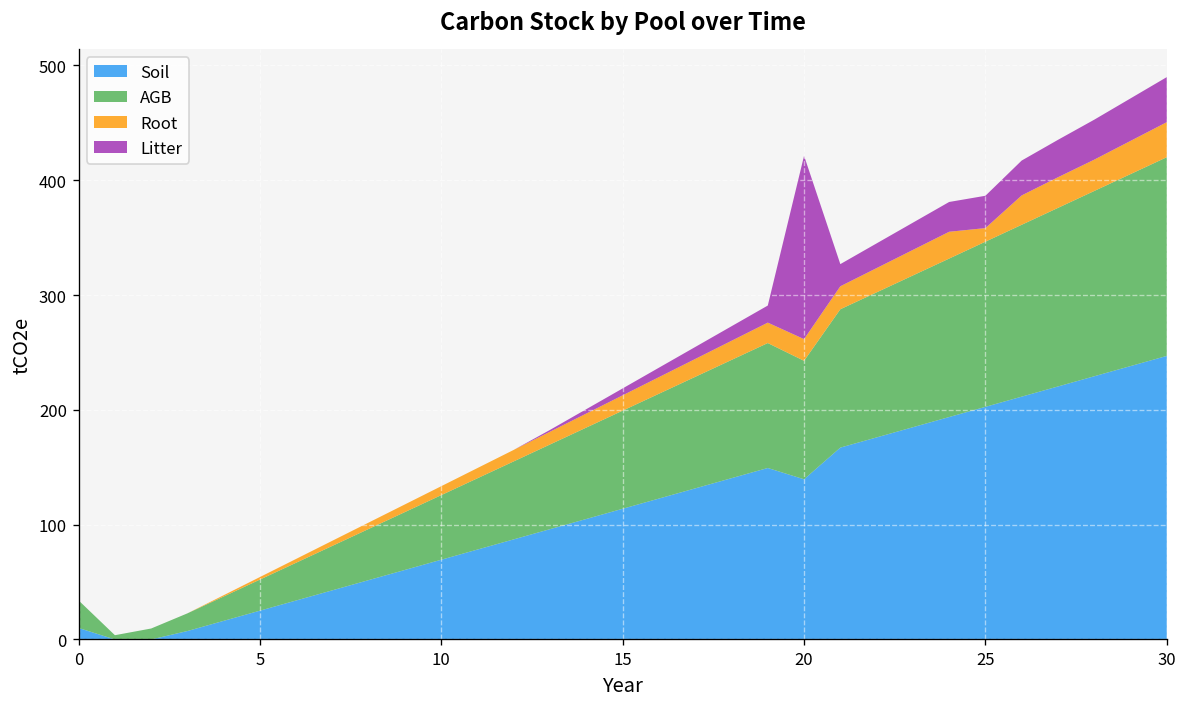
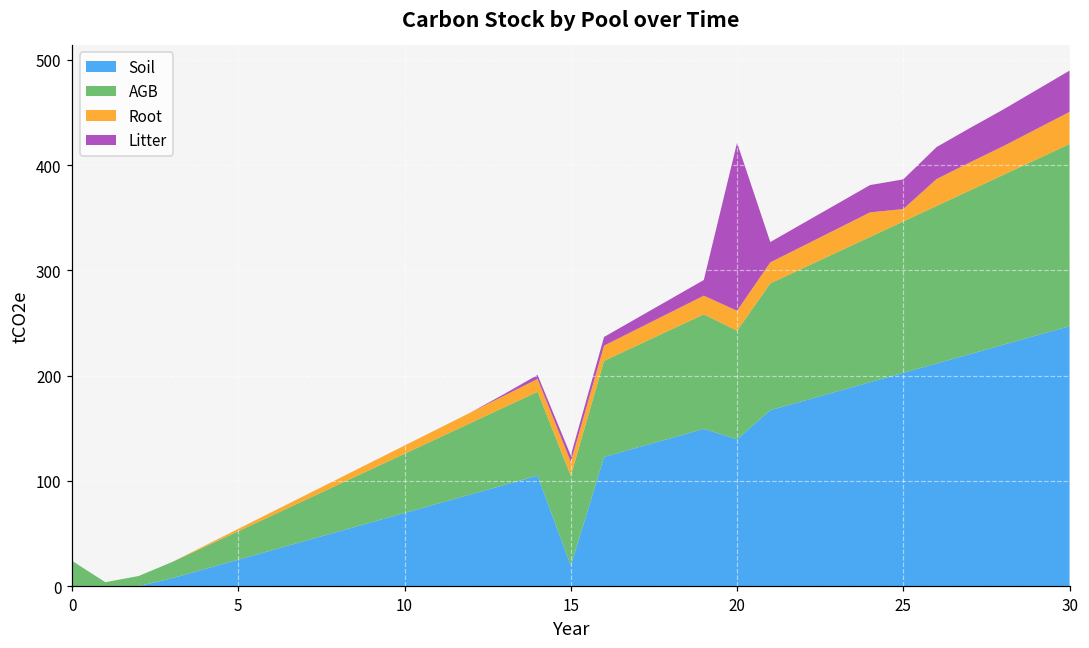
  {
    "Soil": {
-     "0": 10,
+     "0": 0,
      "5": 30,
      "10": 70,
-     "15": 110,
+     "15": 20,
      "20": 140,
      "25": 200,
      "30": 250
    },
    "AGB": {
      "10": 60,
      "15": 90,
      "20": 100,
      "25": 140,
      "30": 170
    },
    "Root": {
      "15": 10,
      "20": 20,
      "25": 10,
      "30": 30
    },
    "Litter": {
      "15": 10,
      "20": 160,
      "25": 30,
      "30": 40
    }
  }
